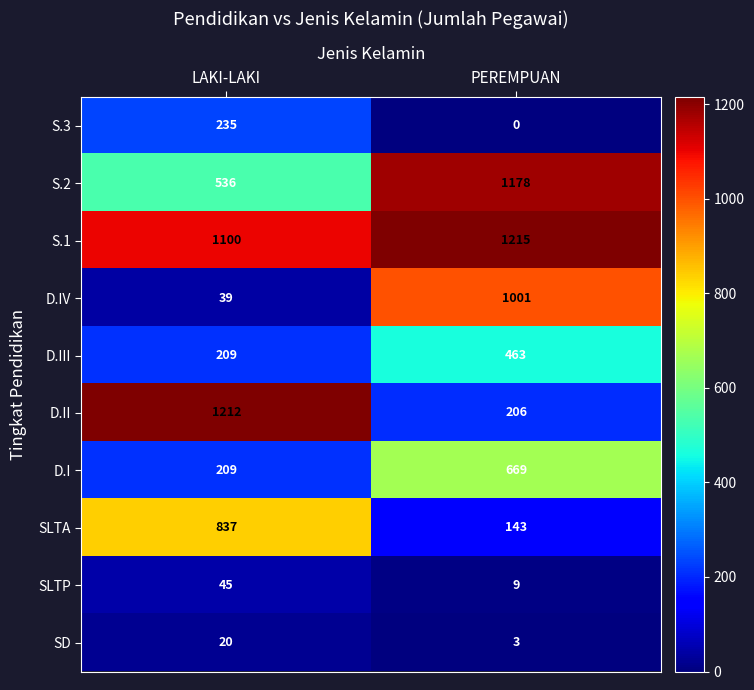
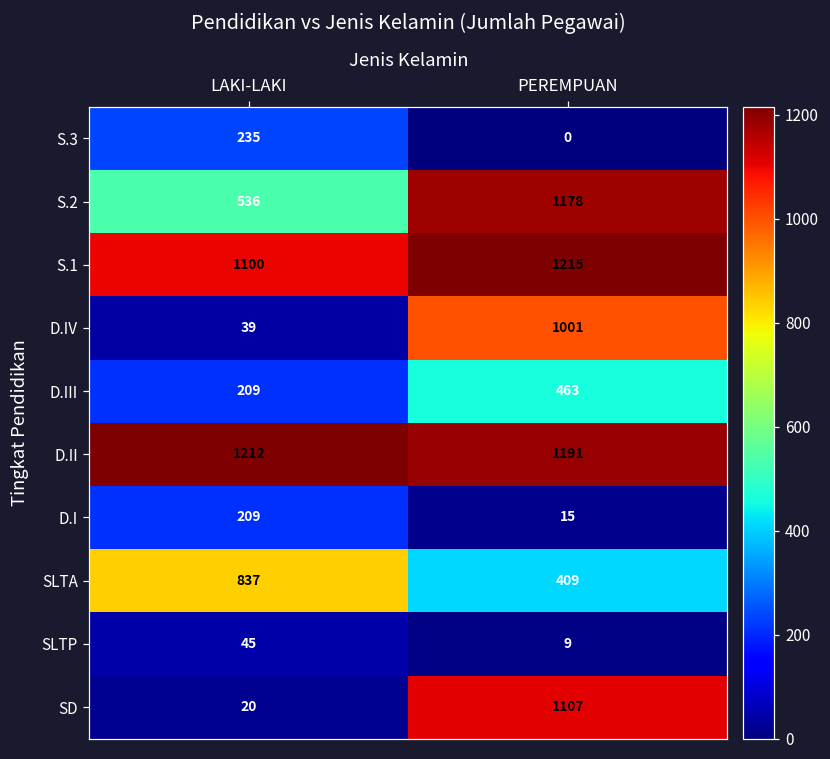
  {
    "S.3": {
      "LAKI-LAKI": 235,
      "PEREMPUAN": 0
    },
    "S.2": {
      "LAKI-LAKI": 536,
      "PEREMPUAN": 1178
    },
    "S.1": {
      "LAKI-LAKI": 1100,
      "PEREMPUAN": 1215
    },
    "D.IV": {
      "LAKI-LAKI": 39,
      "PEREMPUAN": 1001
    },
    "D.III": {
      "LAKI-LAKI": 209,
      "PEREMPUAN": 463
    },
    "D.II": {
      "LAKI-LAKI": 1212,
-     "PEREMPUAN": 206
+     "PEREMPUAN": 1191
    },
    "D.I": {
      "LAKI-LAKI": 209,
-     "PEREMPUAN": 669
+     "PEREMPUAN": 15
    },
    "SLTA": {
      "LAKI-LAKI": 837,
-     "PEREMPUAN": 143
+     "PEREMPUAN": 409
    },
    "SLTP": {
      "LAKI-LAKI": 45,
      "PEREMPUAN": 9
    },
    "SD": {
      "LAKI-LAKI": 20,
-     "PEREMPUAN": 3
+     "PEREMPUAN": 1107
    }
  }
